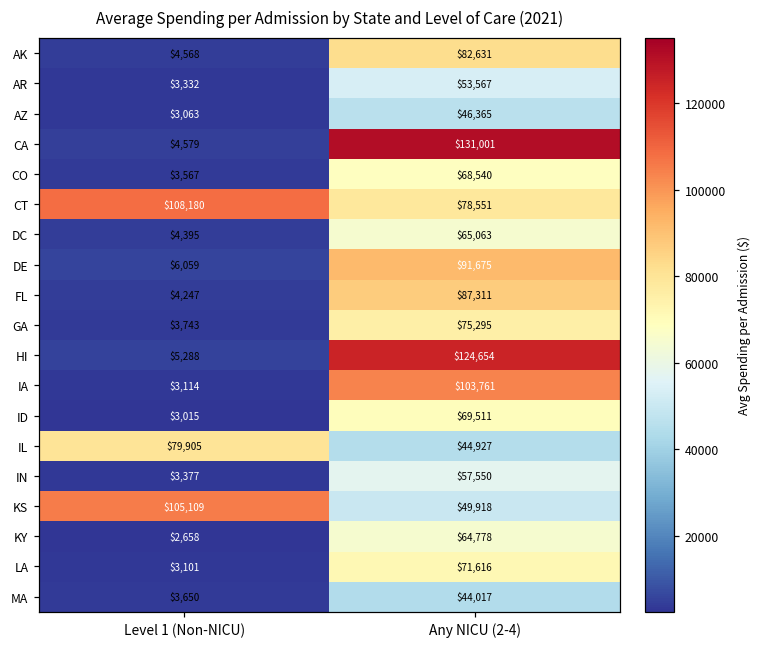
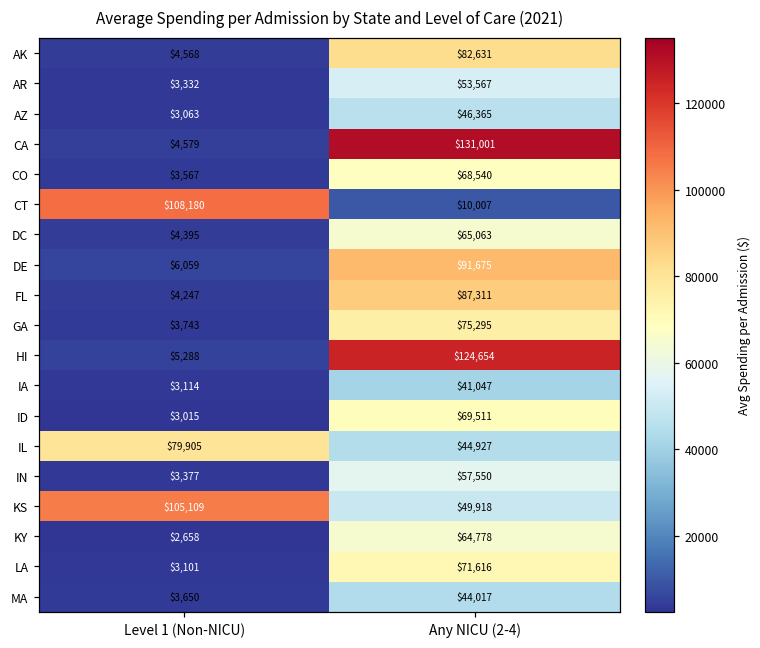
  {
    "AK": {
      "Level 1 (Non-NICU)": "$4,568",
      "Any NICU (2-4)": "$82,631"
    },
    "AR": {
      "Level 1 (Non-NICU)": "$3,332",
      "Any NICU (2-4)": "$53,567"
    },
    "AZ": {
      "Level 1 (Non-NICU)": "$3,063",
      "Any NICU (2-4)": "$46,365"
    },
    "CA": {
      "Level 1 (Non-NICU)": "$4,579",
      "Any NICU (2-4)": "$131,001"
    },
    "CO": {
      "Level 1 (Non-NICU)": "$3,567",
      "Any NICU (2-4)": "$68,540"
    },
    "CT": {
      "Level 1 (Non-NICU)": "$108,180",
-     "Any NICU (2-4)": "$78,551"
+     "Any NICU (2-4)": "$10,007"
    },
    "DC": {
      "Level 1 (Non-NICU)": "$4,395",
      "Any NICU (2-4)": "$65,063"
    },
    "DE": {
      "Level 1 (Non-NICU)": "$6,059",
      "Any NICU (2-4)": "$91,675"
    },
    "FL": {
      "Level 1 (Non-NICU)": "$4,247",
      "Any NICU (2-4)": "$87,311"
    },
    "GA": {
      "Level 1 (Non-NICU)": "$3,743",
      "Any NICU (2-4)": "$75,295"
    },
    "HI": {
      "Level 1 (Non-NICU)": "$5,288",
      "Any NICU (2-4)": "$124,654"
    },
    "IA": {
      "Level 1 (Non-NICU)": "$3,114",
-     "Any NICU (2-4)": "$103,761"
+     "Any NICU (2-4)": "$41,047"
    },
    "ID": {
      "Level 1 (Non-NICU)": "$3,015",
      "Any NICU (2-4)": "$69,511"
    },
    "IL": {
      "Level 1 (Non-NICU)": "$79,905",
      "Any NICU (2-4)": "$44,927"
    },
    "IN": {
      "Level 1 (Non-NICU)": "$3,377",
      "Any NICU (2-4)": "$57,550"
    },
    "KS": {
      "Level 1 (Non-NICU)": "$105,109",
      "Any NICU (2-4)": "$49,918"
    },
    "KY": {
      "Level 1 (Non-NICU)": "$2,658",
      "Any NICU (2-4)": "$64,778"
    },
    "LA": {
      "Level 1 (Non-NICU)": "$3,101",
      "Any NICU (2-4)": "$71,616"
    },
    "MA": {
      "Level 1 (Non-NICU)": "$3,650",
      "Any NICU (2-4)": "$44,017"
    }
  }
